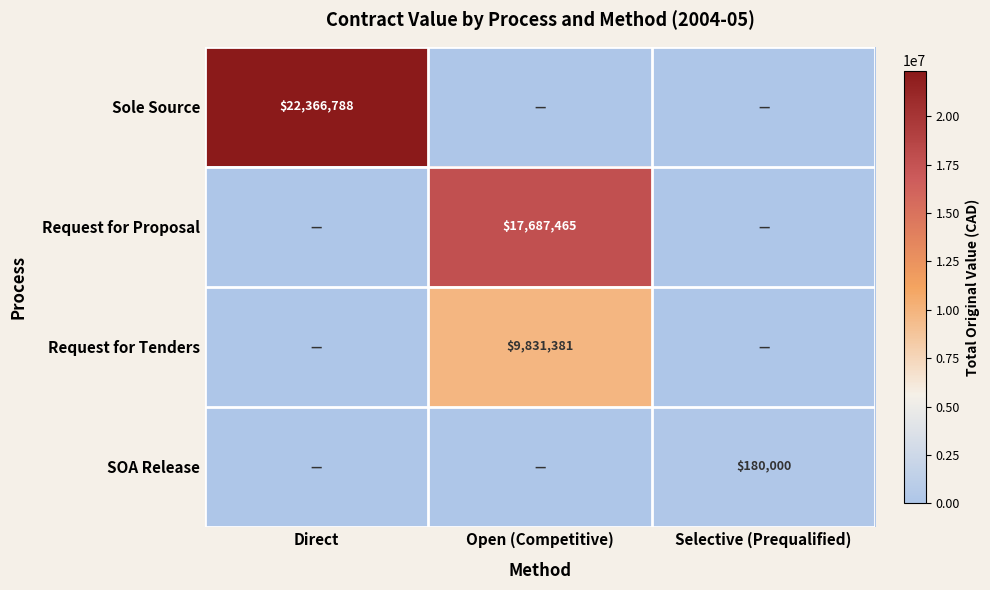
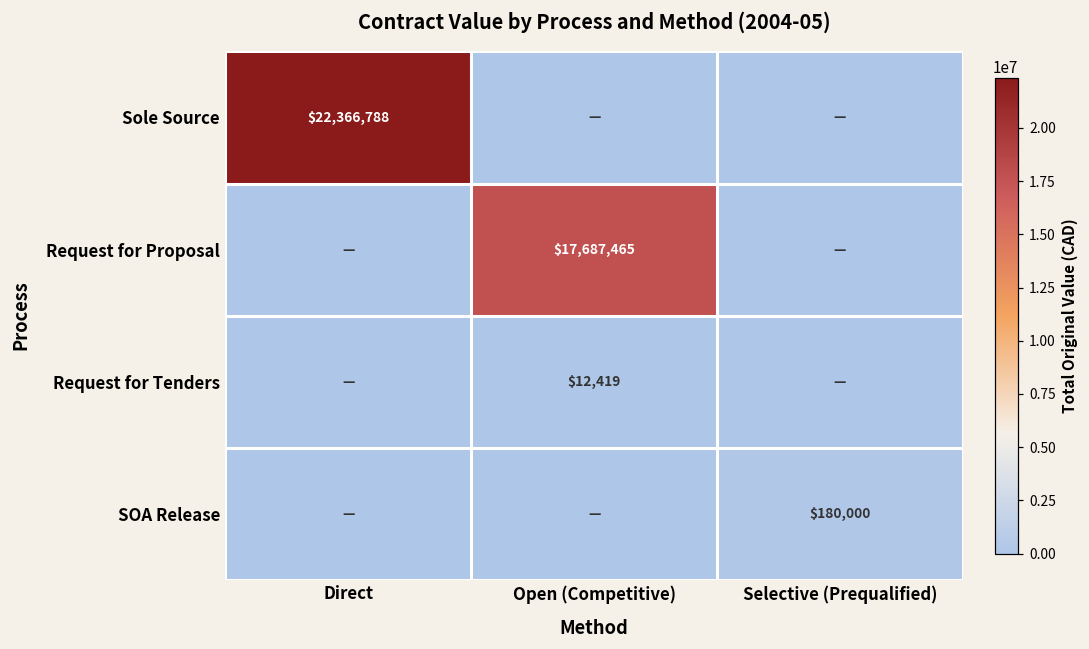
  {
    "Sole Source": {
      "Direct": "$22,366,788"
    },
    "Request for Proposal": {
      "Open (Competitive)": "$17,687,465"
    },
    "Request for Tenders": {
-     "Open (Competitive)": "$9,831,381"
+     "Open (Competitive)": "$12,419"
    },
    "SOA Release": {
      "Selective (Prequalified)": "$180,000"
    }
  }
